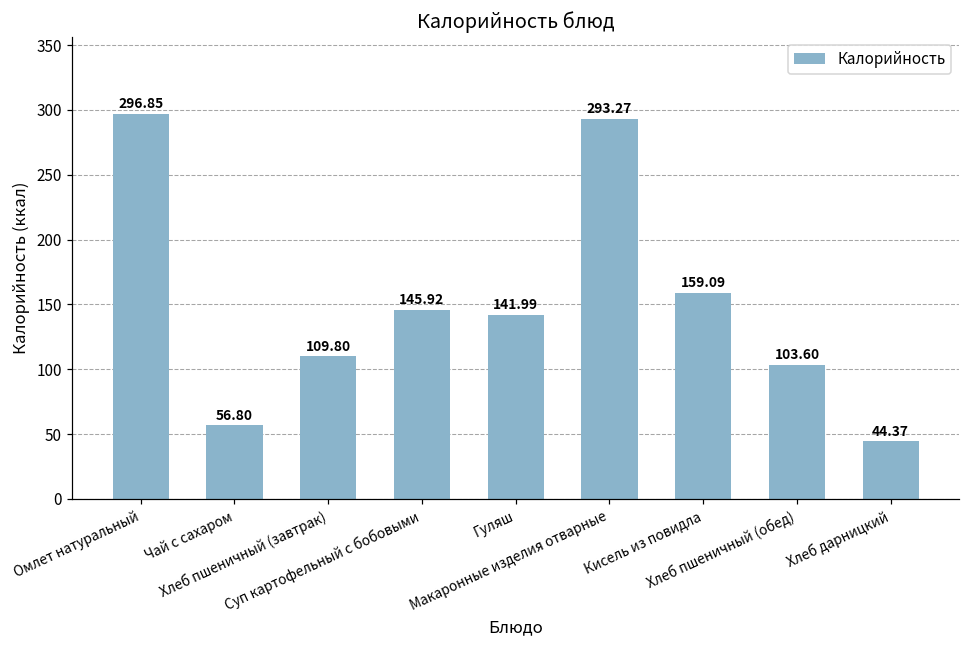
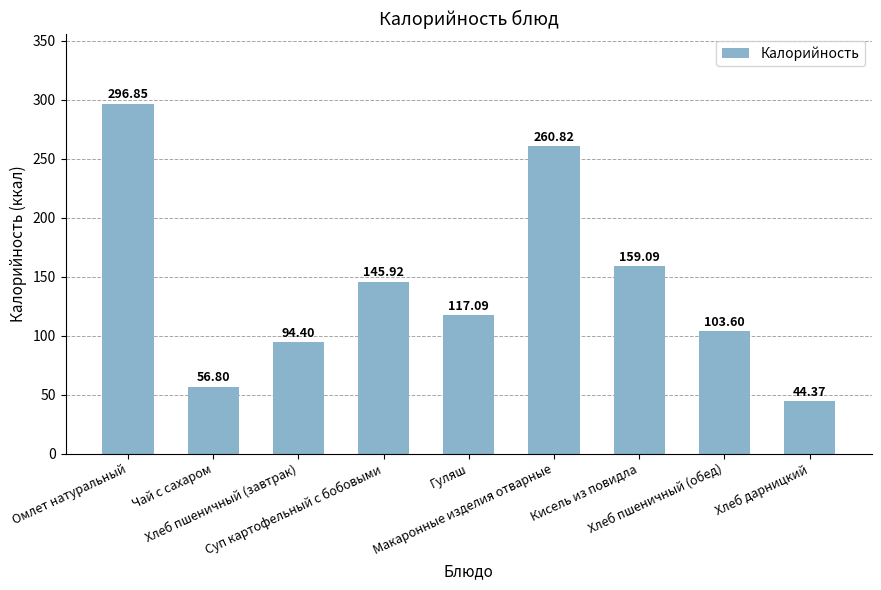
  {
    "Омлет натуральный": 296.85,
    "Чай с сахаром": 56.80,
-   "Хлеб пшеничный (завтрак)": 109.80,
+   "Хлеб пшеничный (завтрак)": 94.40,
    "Суп картофельный с бобовыми": 145.92,
-   "Гуляш": 141.99,
-   "Макаронные изделия отварные": 293.27,
+   "Гуляш": 117.09,
+   "Макаронные изделия отварные": 260.82,
    "Кисель из повидла": 159.09,
    "Хлеб пшеничный (обед)": 103.60,
    "Хлеб дарницкий": 44.37
  }
